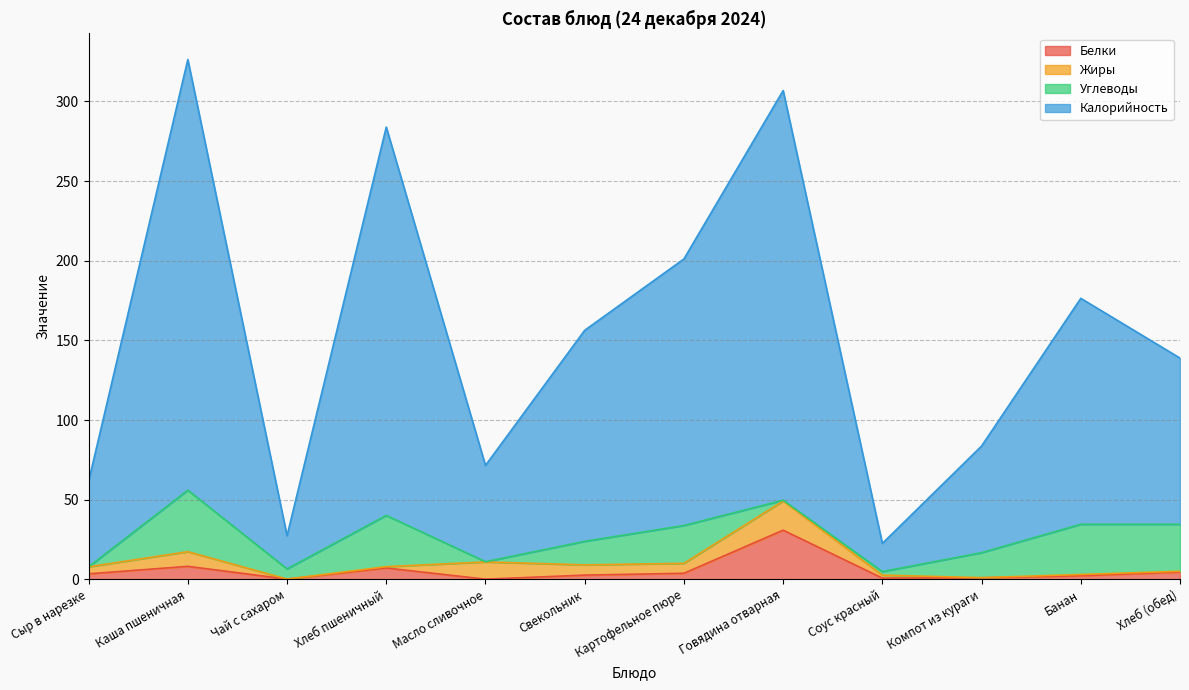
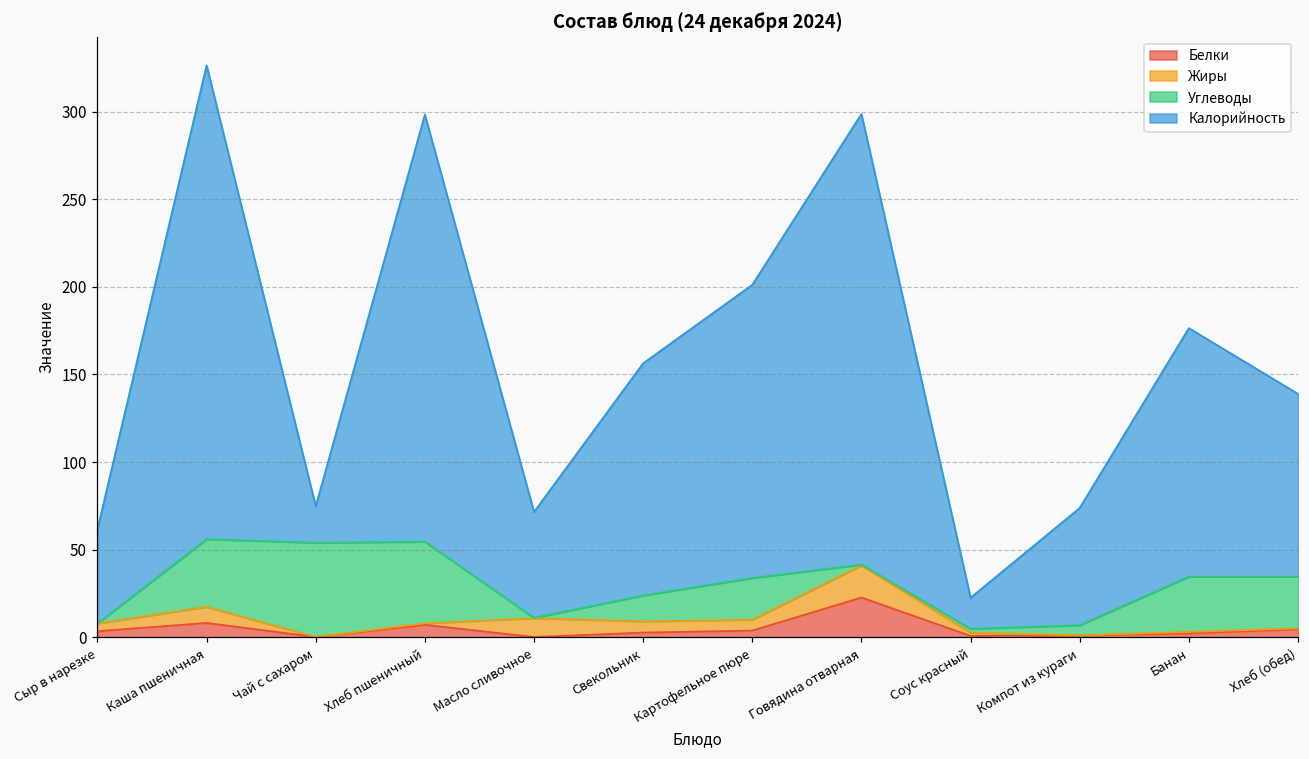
  {
    "Белки": {
      "Сыр в нарезке": 4,
      "Каша пшеничная": 8,
      "Масло сливочное": 0,
      "Свекольник": 3,
      "Картофельное пюре": 4,
-     "Говядина отварная": 31,
+     "Говядина отварная": 23,
      "Соус красный": 1
    },
    "Жиры": {
      "Каша пшеничная": 9,
      "Свекольник": 6,
      "Картофельное пюре": 6,
      "Соус красный": 2
    },
    "Углеводы": {
      "Каша пшеничная": 39,
-     "Чай с сахаром": 6,
-     "Хлеб пшеничный": 32,
+     "Чай с сахаром": 54,
+     "Хлеб пшеничный": 47,
      "Свекольник": 15,
      "Картофельное пюре": 24,
      "Соус красный": 2,
-     "Компот из кураги": 16,
+     "Компот из кураги": 6,
      "Банан": 32,
      "Хлеб (обед)": 30
    },
    "Калорийность": {
      "Сыр в нарезке": 54,
      "Каша пшеничная": 270,
      "Чай с сахаром": 21,
      "Хлеб пшеничный": 244,
      "Масло сливочное": 60,
      "Свекольник": 132,
      "Картофельное пюре": 167,
      "Говядина отварная": 257,
      "Соус красный": 18,
      "Компот из кураги": 67,
      "Банан": 142,
      "Хлеб (обед)": 104
    }
  }
